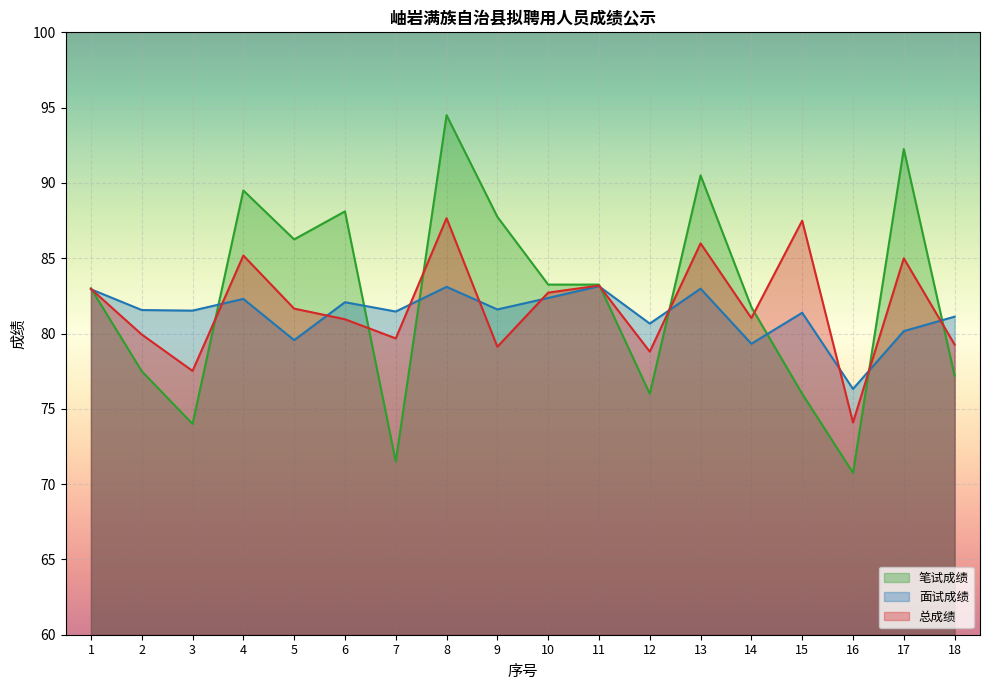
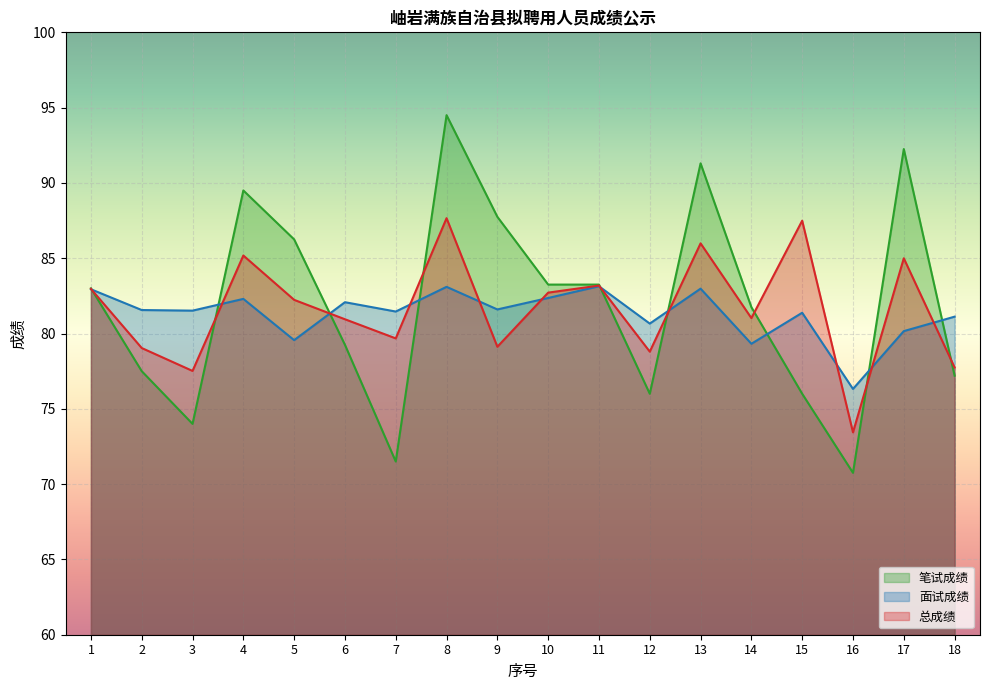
  {
    "笔试成绩": {
      "2": 77.5,
      "3": 74.0,
      "4": 89.5,
      "5": 86.3,
-     "6": 88.1,
+     "6": 79.3,
      "7": 71.5,
      "8": 94.5,
      "9": 87.8,
      "10": 83.3,
      "12": 76.0,
-     "13": 90.5,
+     "13": 91.3,
      "14": 81.8,
      "15": 76.0,
      "16": 70.8,
      "17": 92.3,
      "18": 77.2
    },
    "面试成绩": {
      "2": 81.6,
      "3": 81.5,
      "4": 82.3,
      "5": 79.6,
      "6": 82.1,
      "7": 81.5,
      "8": 83.1,
      "9": 81.6,
      "10": 82.4,
      "12": 80.7,
      "13": 83.0,
      "14": 79.3,
      "15": 81.4,
      "16": 76.3,
      "17": 80.2,
      "18": 81.1
    },
    "总成绩": {
-     "2": 79.9,
+     "2": 79.0,
      "3": 77.5,
      "4": 85.2,
-     "5": 81.7,
+     "5": 82.2,
      "6": 80.9,
      "7": 79.7,
      "8": 87.7,
      "9": 79.1,
      "10": 82.7,
      "12": 78.8,
      "13": 86.0,
      "14": 81.0,
      "15": 87.5,
-     "16": 74.1,
+     "16": 73.4,
      "17": 85.0,
-     "18": 79.3
+     "18": 77.7
    }
  }
